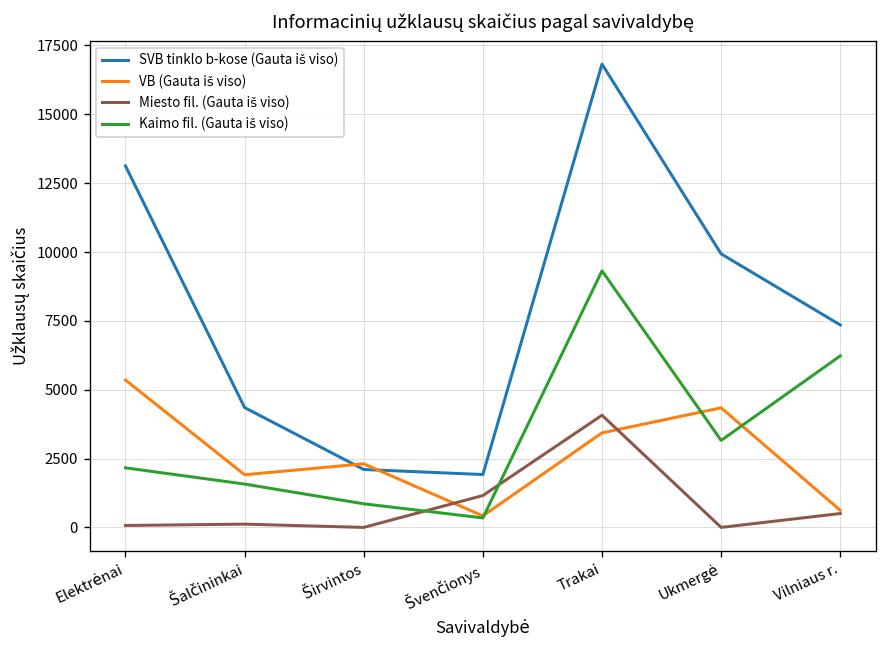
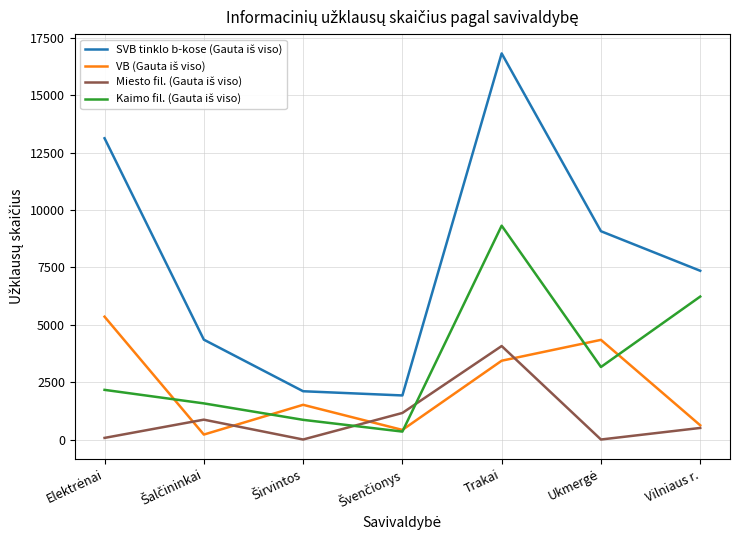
  {
    "SVB tinklo b-kose (Gauta iš viso)": {
      "Elektrėnai": 13100,
      "Šalčininkai": 4400,
      "Širvintos": 2100,
      "Švenčionys": 1900,
      "Trakai": 16800,
-     "Ukmergė": 9900,
+     "Ukmergė": 9100,
      "Vilniaus r.": 7400
    },
    "VB (Gauta iš viso)": {
      "Elektrėnai": 5400,
-     "Šalčininkai": 1900,
-     "Širvintos": 2300,
+     "Šalčininkai": 200,
+     "Širvintos": 1500,
      "Trakai": 3400,
      "Ukmergė": 4300,
      "Vilniaus r.": 600
    },
    "Miesto fil. (Gauta iš viso)": {
      "Elektrėnai": 100,
-     "Šalčininkai": 100,
+     "Šalčininkai": 900,
      "Širvintos": 0,
      "Švenčionys": 1200,
      "Trakai": 4100,
      "Ukmergė": 0,
      "Vilniaus r.": 500
    },
    "Kaimo fil. (Gauta iš viso)": {
      "Elektrėnai": 2200,
      "Šalčininkai": 1600,
      "Širvintos": 900,
      "Trakai": 9300,
      "Ukmergė": 3200,
      "Vilniaus r.": 6200
    }
  }
